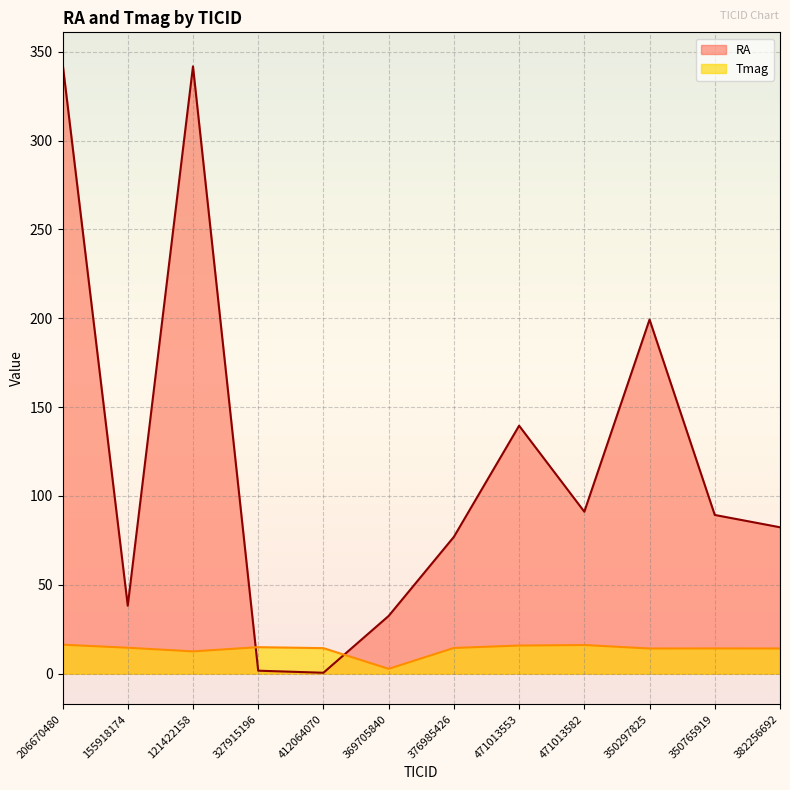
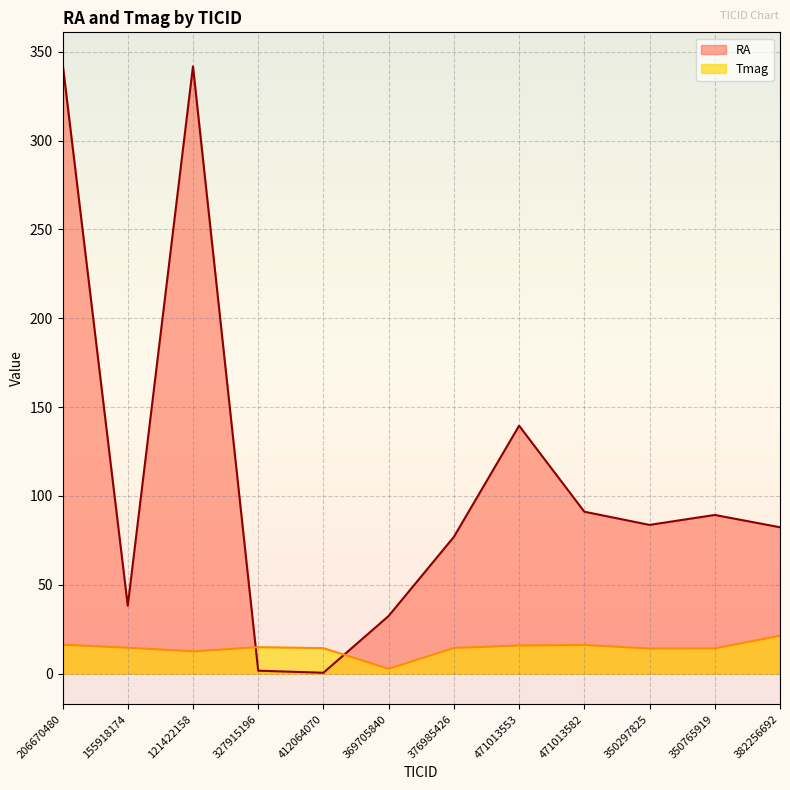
  {
    "RA": {
      "206670480": 344,
      "155918174": 38,
      "121422158": 342,
      "327915196": 2,
      "412064070": 0,
      "369705840": 32,
      "376985426": 77,
      "471013553": 140,
      "471013582": 91,
-     "350297825": 199,
+     "350297825": 84,
      "350765919": 89,
      "382256692": 82
    },
    "Tmag": {
      "206670480": 16,
      "155918174": 15,
      "121422158": 13,
      "327915196": 15,
      "412064070": 14,
      "369705840": 3,
      "376985426": 14,
      "471013553": 16,
      "471013582": 16,
      "350297825": 14,
      "350765919": 14,
-     "382256692": 14
+     "382256692": 21
    }
  }
